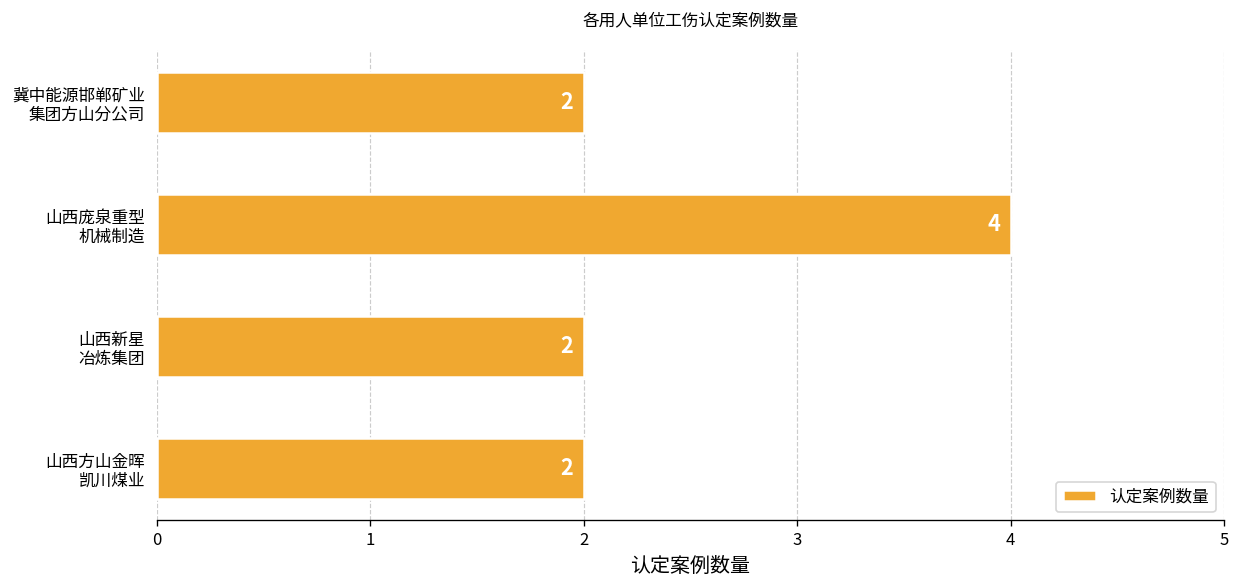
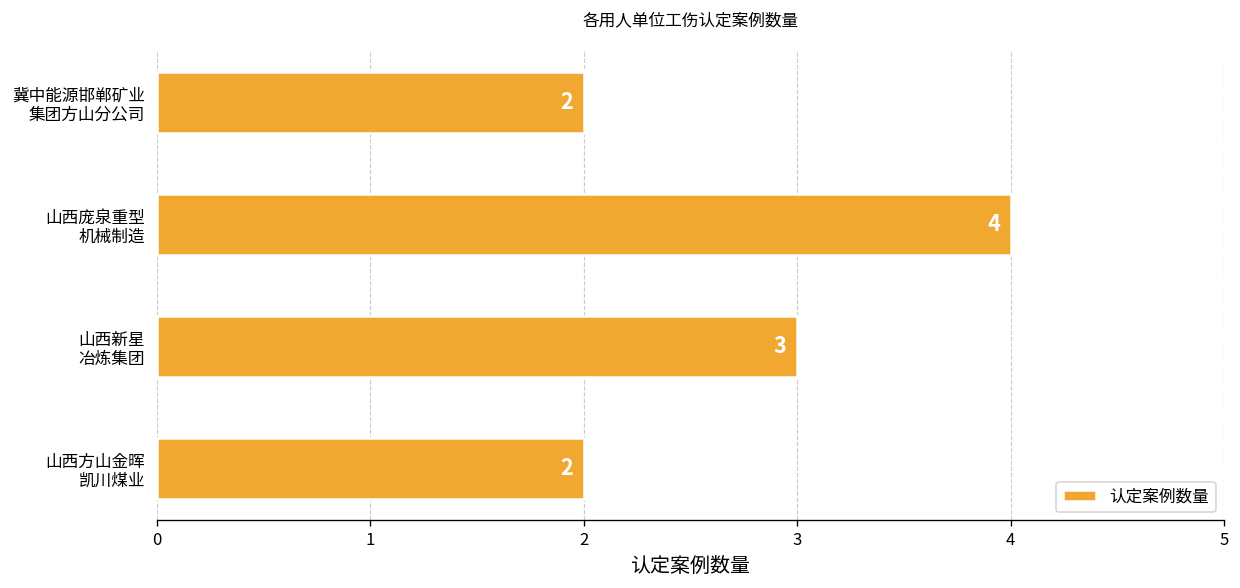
  {
    "冀中能源邯郸矿业 集团方山分公司": 2,
    "山西庞泉重型 机械制造": 4,
-   "山西新星 冶炼集团": 2,
+   "山西新星 冶炼集团": 3,
    "山西方山金晖 凯川煤业": 2
  }
